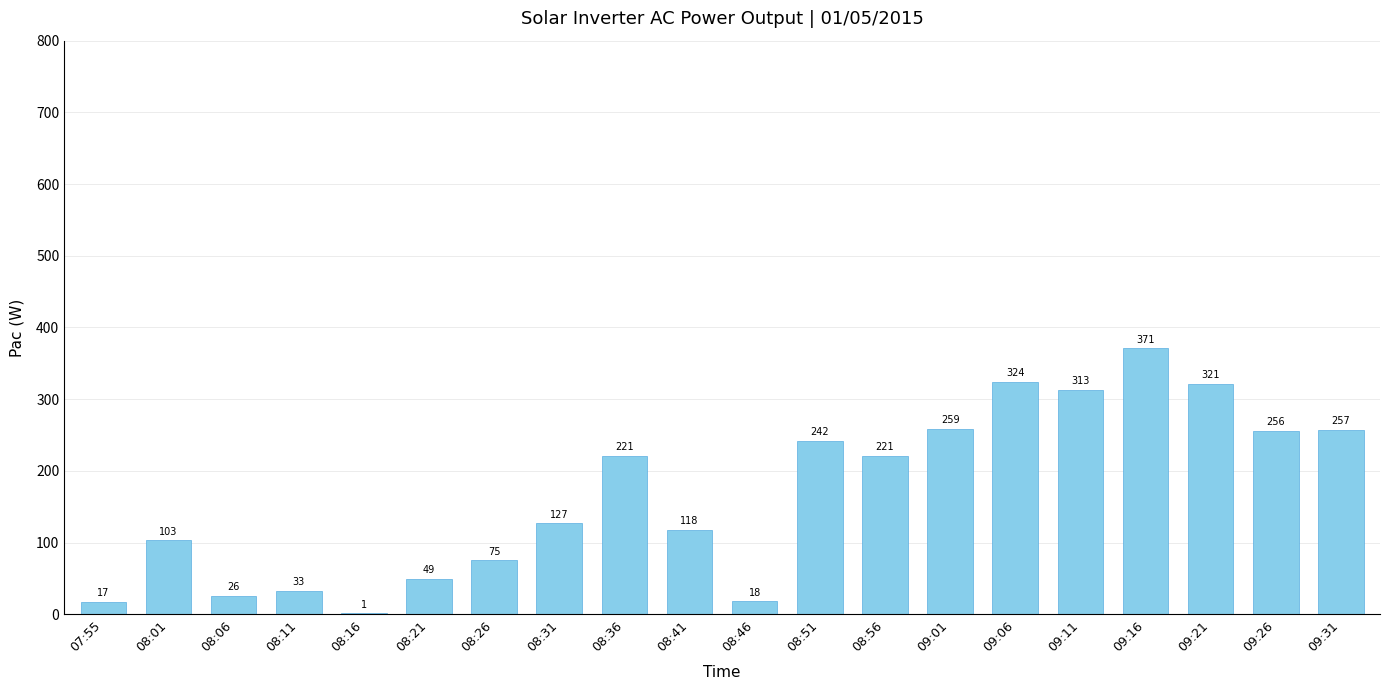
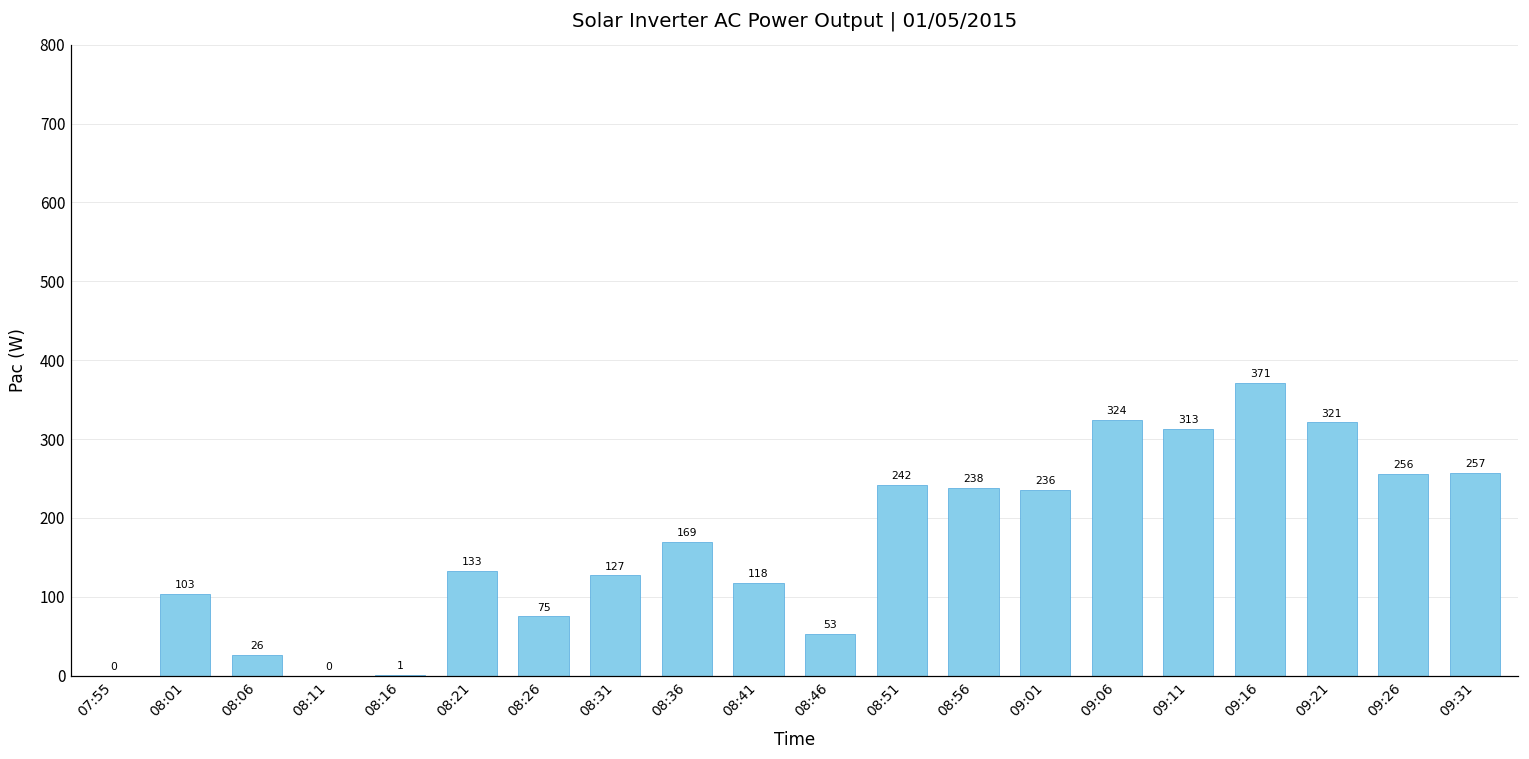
  {
-   "07:55": 17,
+   "07:55": 0,
    "08:01": 103,
    "08:06": 26,
-   "08:11": 33,
+   "08:11": 0,
    "08:16": 1,
-   "08:21": 49,
+   "08:21": 133,
    "08:26": 75,
    "08:31": 127,
-   "08:36": 221,
+   "08:36": 169,
    "08:41": 118,
-   "08:46": 18,
+   "08:46": 53,
    "08:51": 242,
-   "08:56": 221,
-   "09:01": 259,
+   "08:56": 238,
+   "09:01": 236,
    "09:06": 324,
    "09:11": 313,
    "09:16": 371,
    "09:21": 321,
    "09:26": 256,
    "09:31": 257
  }
